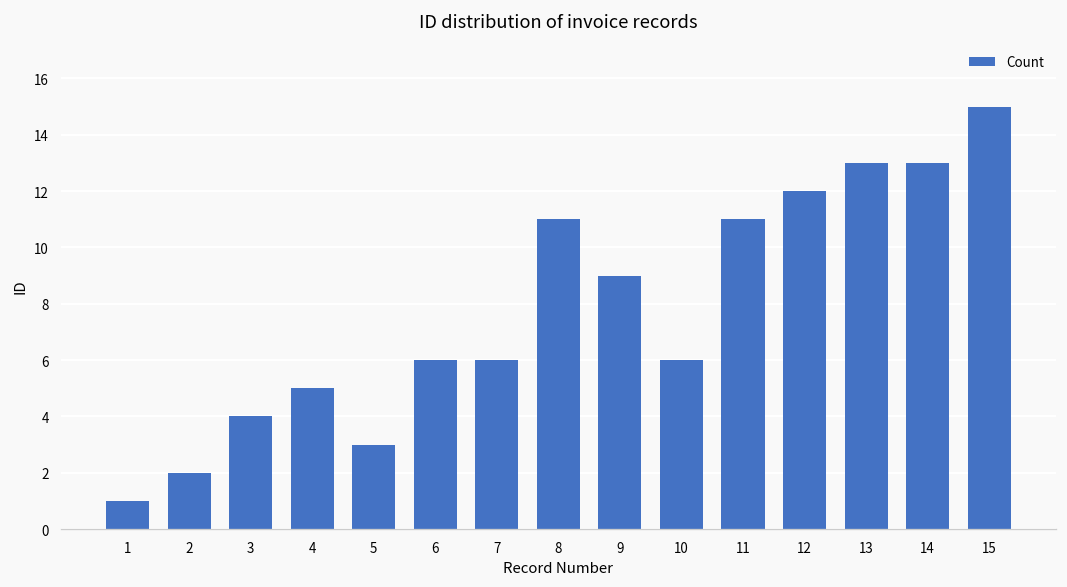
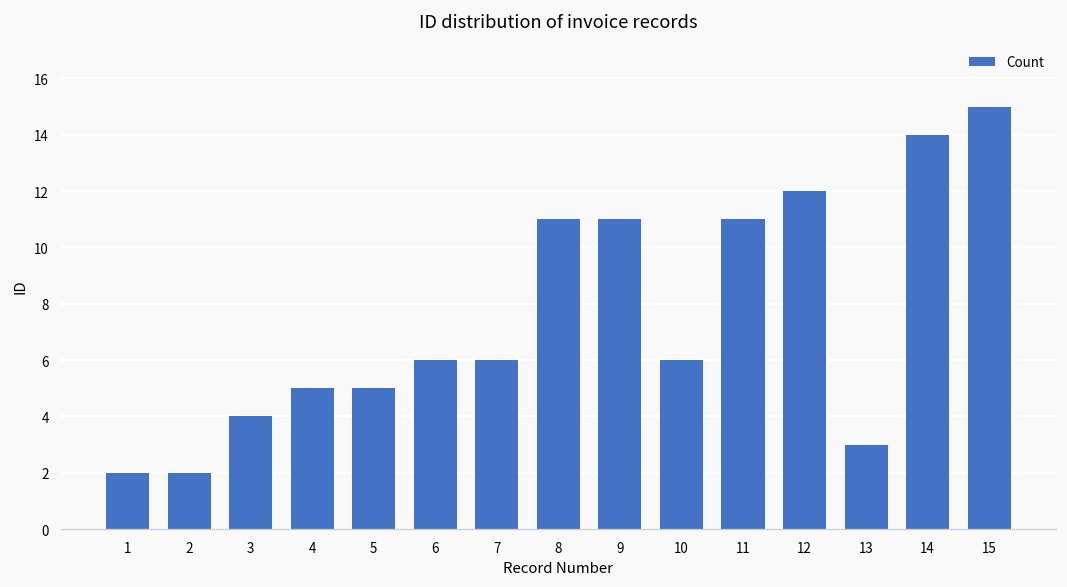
  {
-   "1": 1,
+   "1": 2,
    "2": 2,
    "3": 4,
    "4": 5,
-   "5": 3,
+   "5": 5,
    "6": 6,
    "7": 6,
    "8": 11,
-   "9": 9,
+   "9": 11,
    "10": 6,
    "11": 11,
    "12": 12,
-   "13": 13,
-   "14": 13,
+   "13": 3,
+   "14": 14,
    "15": 15
  }
